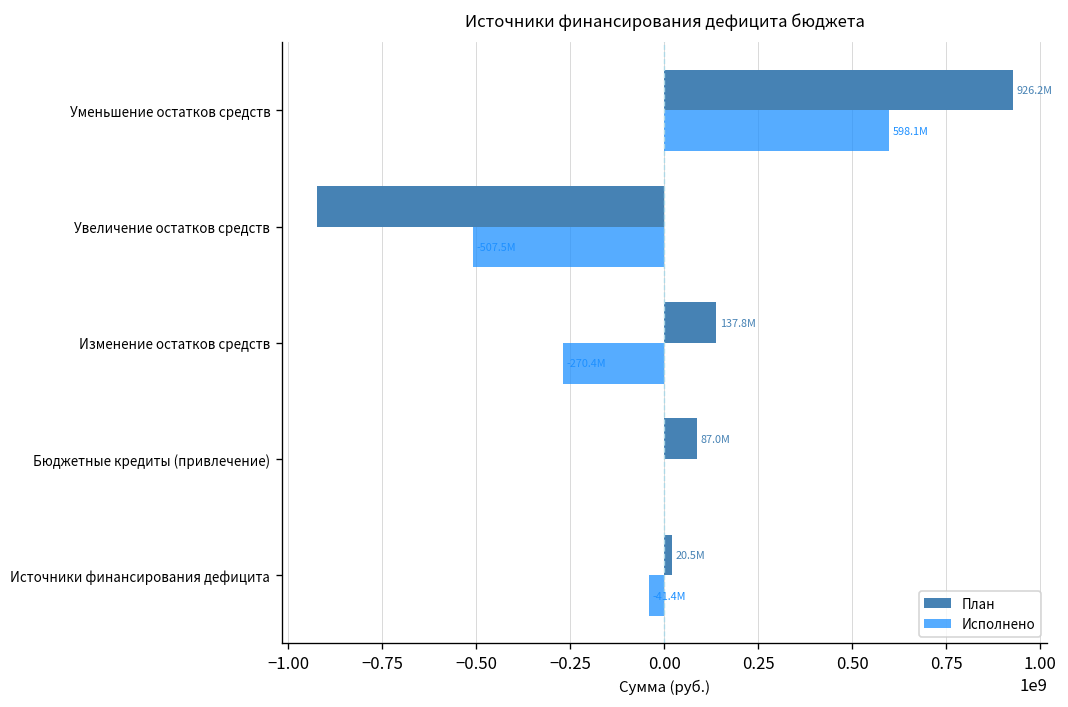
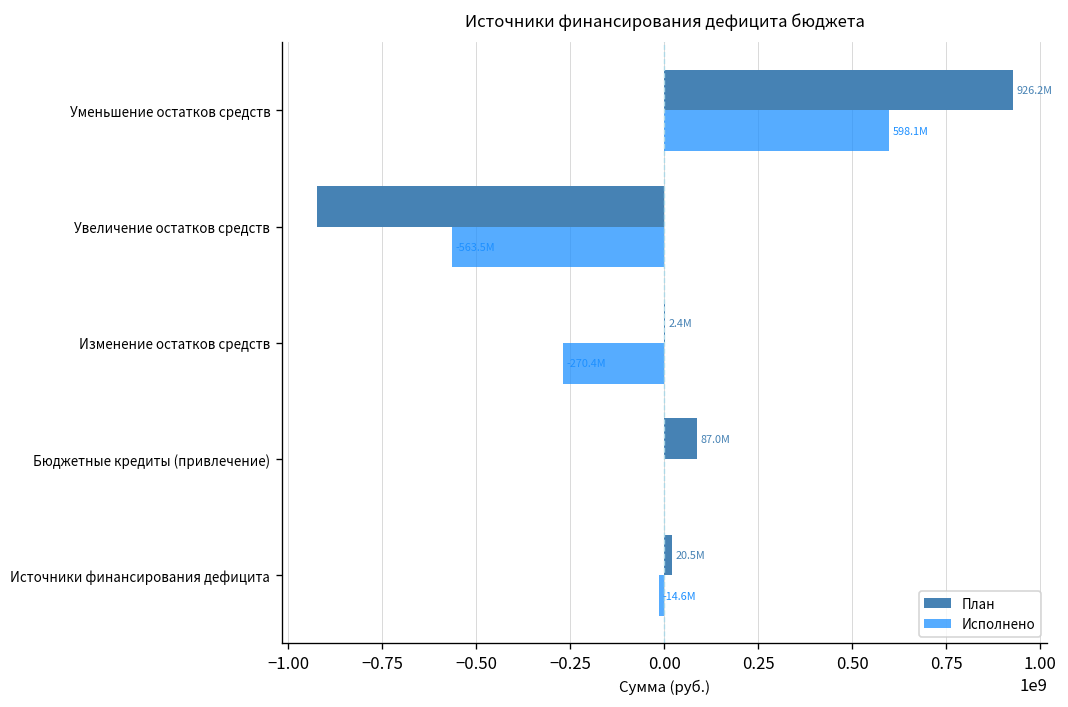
  {
    "План": {
      "Уменьшение остатков средств": "926.2M",
-     "Изменение остатков средств": "137.8M",
+     "Изменение остатков средств": "2.4M",
      "Бюджетные кредиты (привлечение)": "87.0M",
      "Источники финансирования дефицита": "20.5M"
    },
    "Исполнено": {
      "Уменьшение остатков средств": "598.1M",
-     "Увеличение остатков средств": "-507.5M",
+     "Увеличение остатков средств": "-563.5M",
      "Изменение остатков средств": "-270.4M",
-     "Источники финансирования дефицита": "-41.4M"
+     "Источники финансирования дефицита": "-14.6M"
    }
  }
